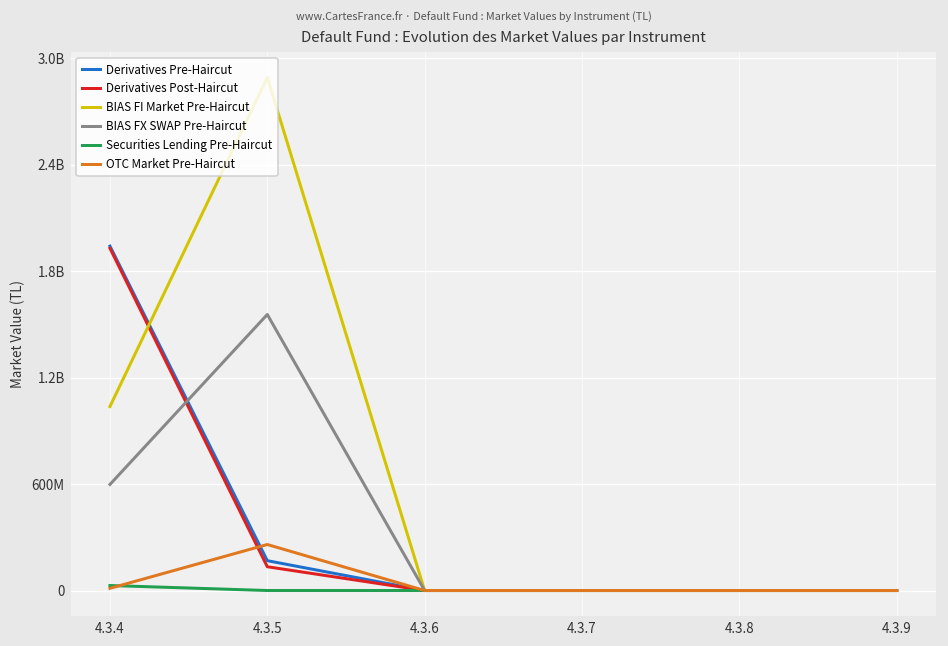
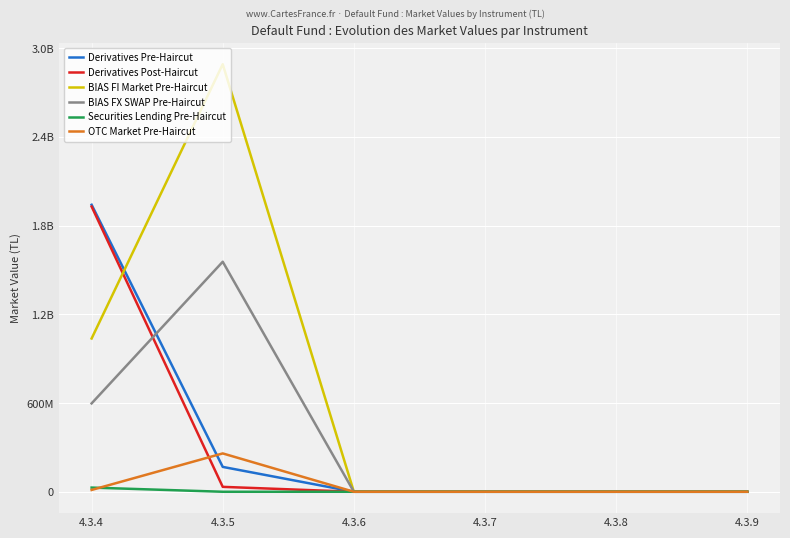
  {
    "Derivatives Pre-Haircut": {
      "4.3.5": 170000000
    },
    "Derivatives Post-Haircut": {
-     "4.3.5": 130000000
+     "4.3.5": 30000000
    },
    "BIAS FI Market Pre-Haircut": {
      "4.3.4": 1040000000
    },
    "BIAS FX SWAP Pre-Haircut": {
      "4.3.4": 600000000,
      "4.3.5": 1560000000
    },
    "Securities Lending Pre-Haircut": {
      "4.3.5": 0
    },
    "OTC Market Pre-Haircut": {
      "4.3.5": 260000000
    }
  }
